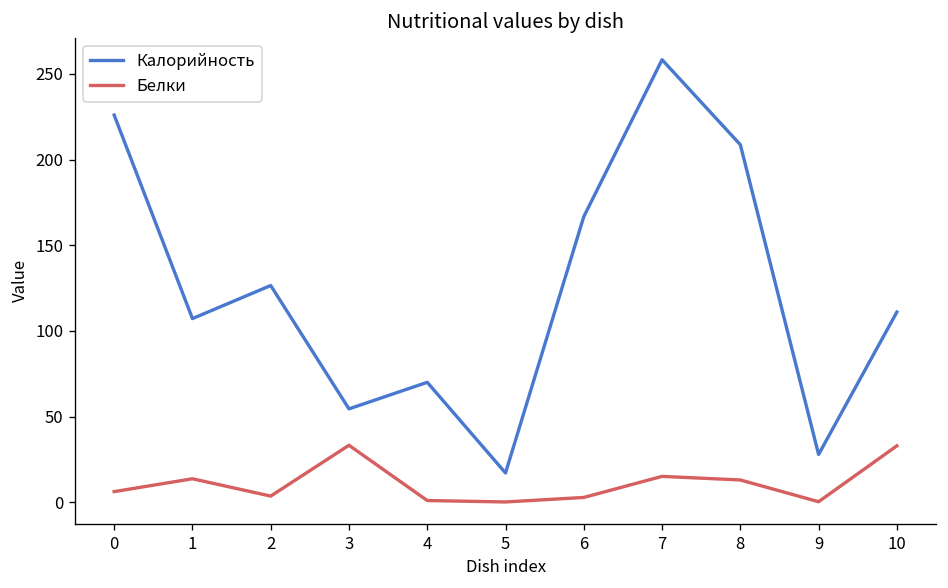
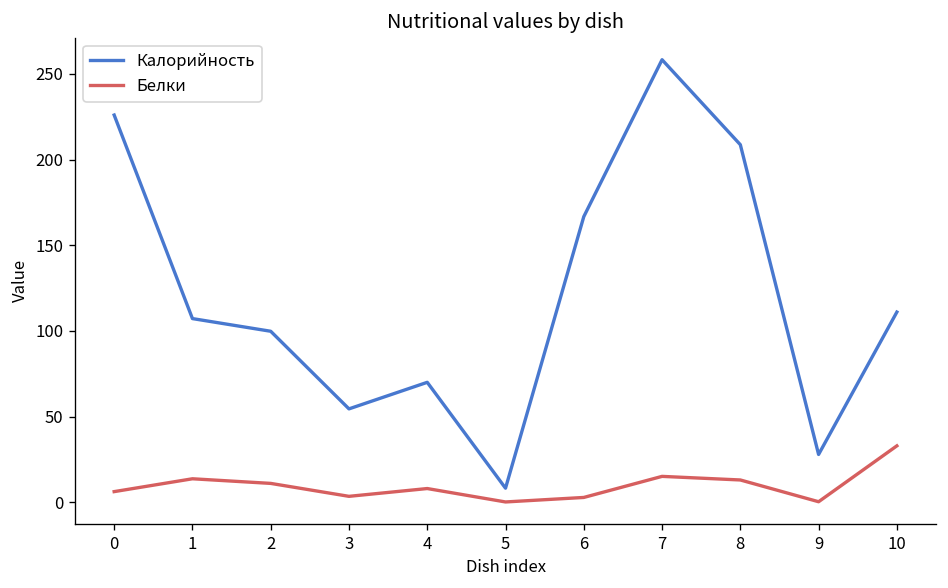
  {
    "Калорийность": {
      "0": 226,
      "1": 107,
-     "2": 127,
+     "2": 100,
      "3": 55,
      "4": 70,
-     "5": 17,
+     "5": 8,
      "6": 167,
      "7": 258,
      "8": 209,
      "9": 28,
      "10": 111
    },
    "Белки": {
      "0": 6,
      "1": 14,
-     "2": 4,
-     "3": 33,
-     "4": 1,
+     "2": 11,
+     "3": 3,
+     "4": 8,
      "5": 0,
      "6": 3,
      "7": 15,
      "8": 13,
      "9": 0,
      "10": 33
    }
  }
